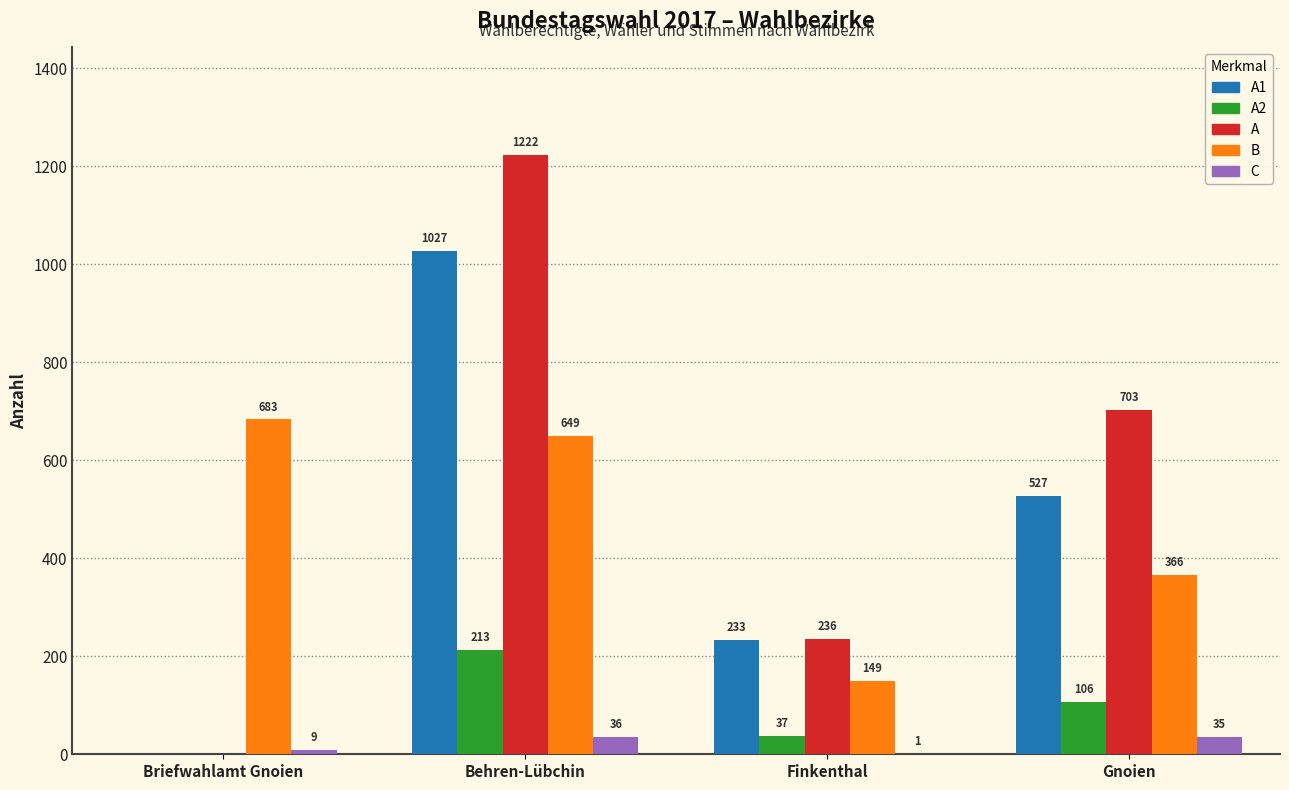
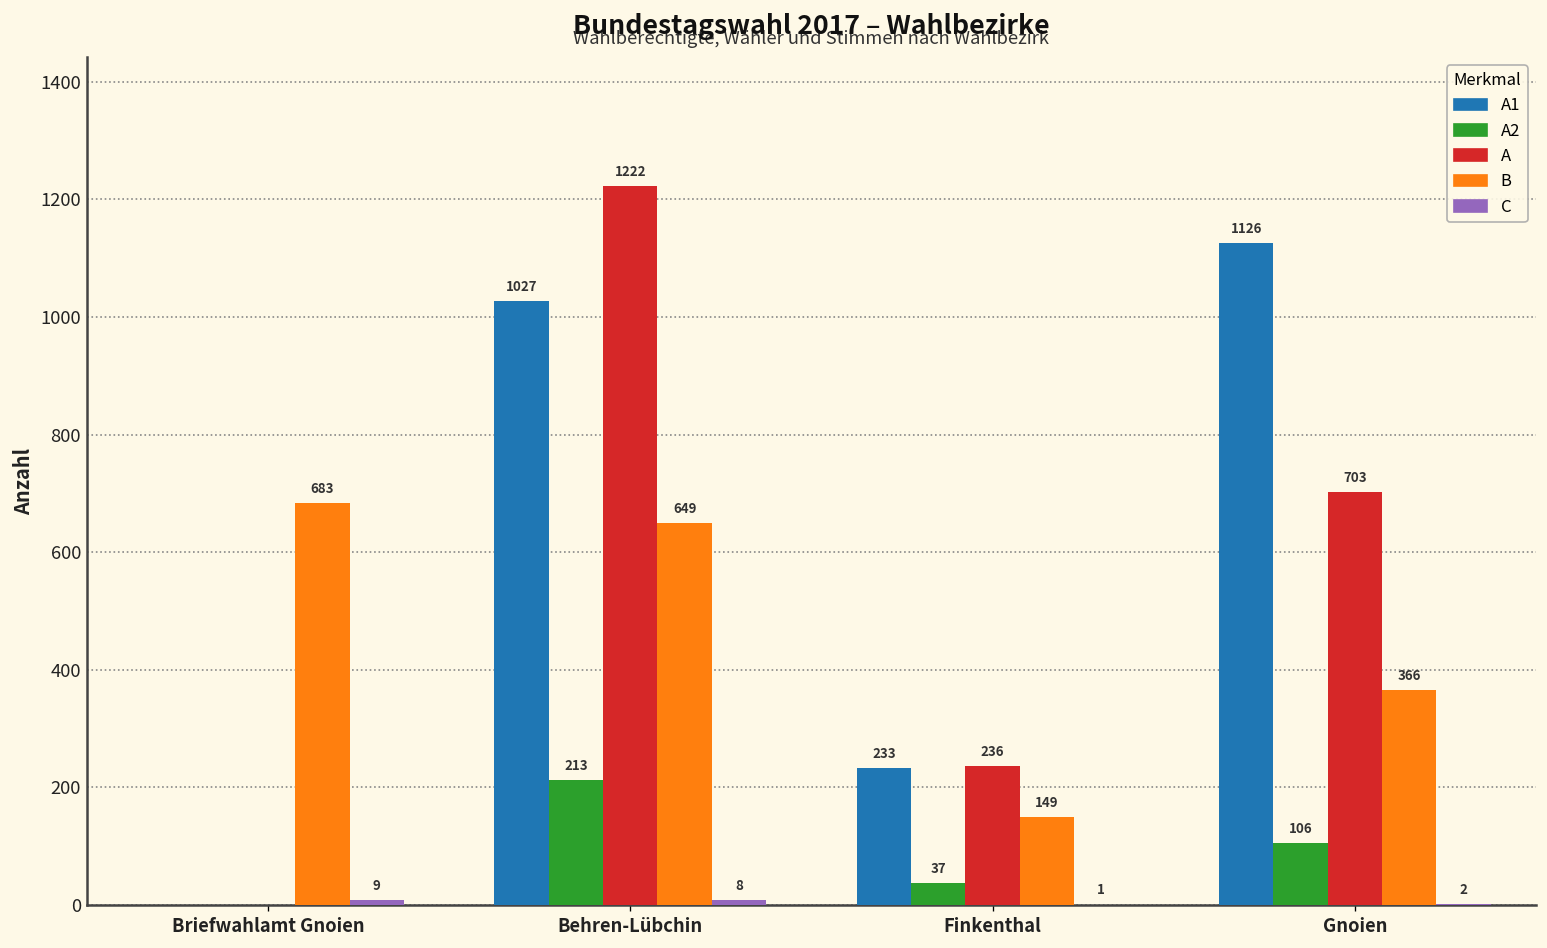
  {
    "A1": {
      "Behren-Lübchin": 1027,
      "Finkenthal": 233,
-     "Gnoien": 527
+     "Gnoien": 1126
    },
    "A2": {
      "Behren-Lübchin": 213,
      "Finkenthal": 37,
      "Gnoien": 106
    },
    "A": {
      "Behren-Lübchin": 1222,
      "Finkenthal": 236,
      "Gnoien": 703
    },
    "B": {
      "Briefwahlamt Gnoien": 683,
      "Behren-Lübchin": 649,
      "Finkenthal": 149,
      "Gnoien": 366
    },
    "C": {
      "Briefwahlamt Gnoien": 9,
-     "Behren-Lübchin": 36,
+     "Behren-Lübchin": 8,
      "Finkenthal": 1,
-     "Gnoien": 35
+     "Gnoien": 2
    }
  }
